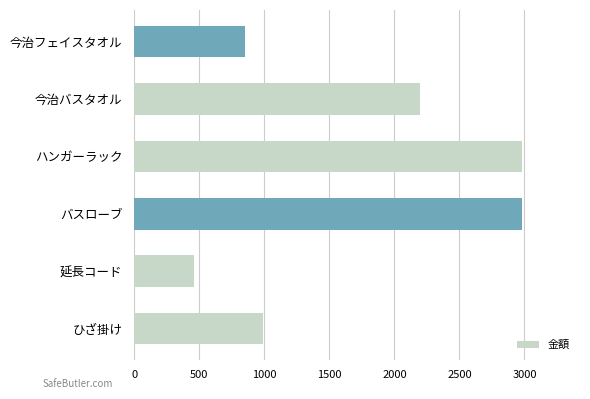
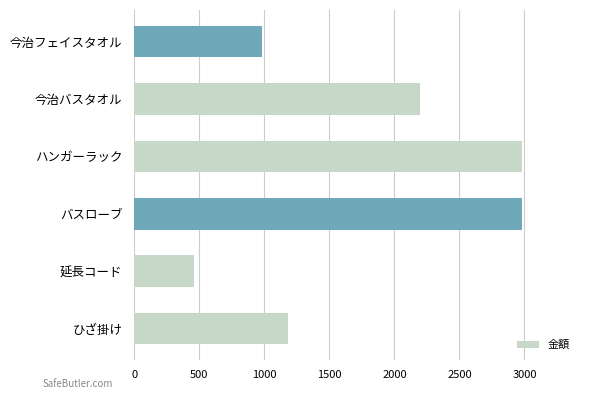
  {
-   "今治フェイスタオル": 850,
+   "今治フェイスタオル": 980,
    "今治バスタオル": 2200,
    "ハンガーラック": 2980,
    "バスローブ": 2980,
    "延長コード": 460,
-   "ひざ掛け": 990
+   "ひざ掛け": 1180
  }
